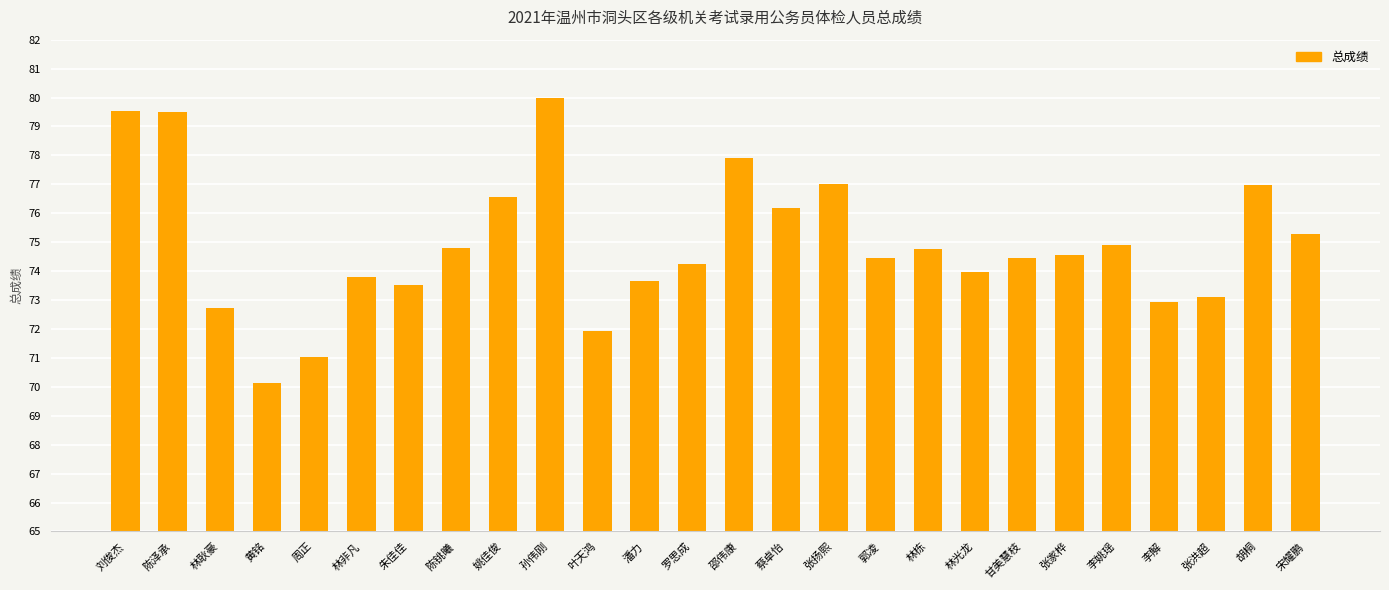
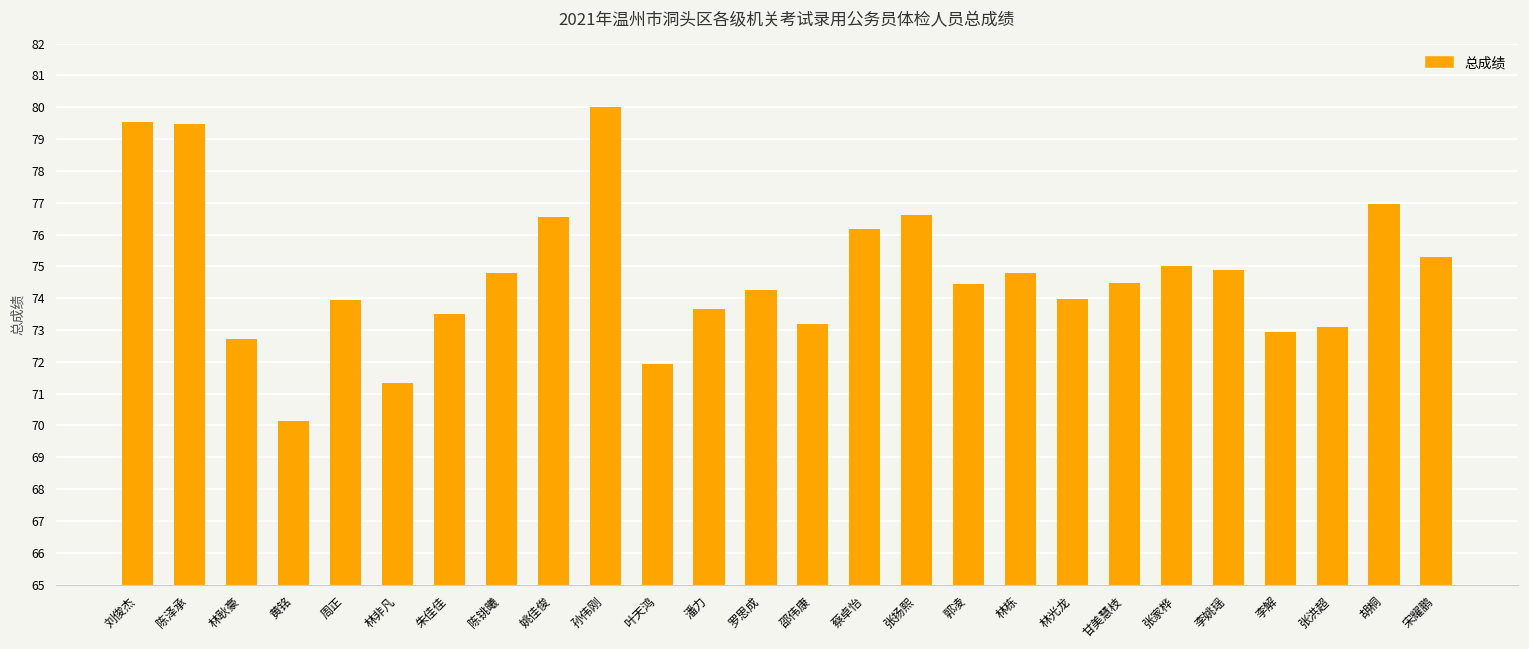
  {
    "刘俊杰": 79.6,
    "陈泽承": 79.5,
    "林耿豪": 72.7,
    "黄铭": 70.1,
-   "周正": 71.0,
-   "林非凡": 73.8,
+   "周正": 73.9,
+   "林非凡": 71.3,
    "朱佳佳": 73.5,
    "陈铫曦": 74.8,
    "姚佳俊": 76.6,
    "孙伟刚": 80.0,
    "叶天鸿": 71.9,
    "潘力": 73.7,
    "罗思成": 74.3,
-   "邵伟康": 77.9,
+   "邵伟康": 73.2,
    "蔡卓怡": 76.2,
-   "张扬熙": 77.0,
+   "张扬熙": 76.6,
    "郭凌": 74.4,
    "林栋": 74.8,
    "林光龙": 74.0,
    "甘美慧枝": 74.5,
-   "张家桦": 74.5,
+   "张家桦": 75.0,
    "李姚瑶": 74.9,
    "李解": 72.9,
    "张洪超": 73.1,
    "胡桐": 77.0,
    "宋耀鹏": 75.3
  }
